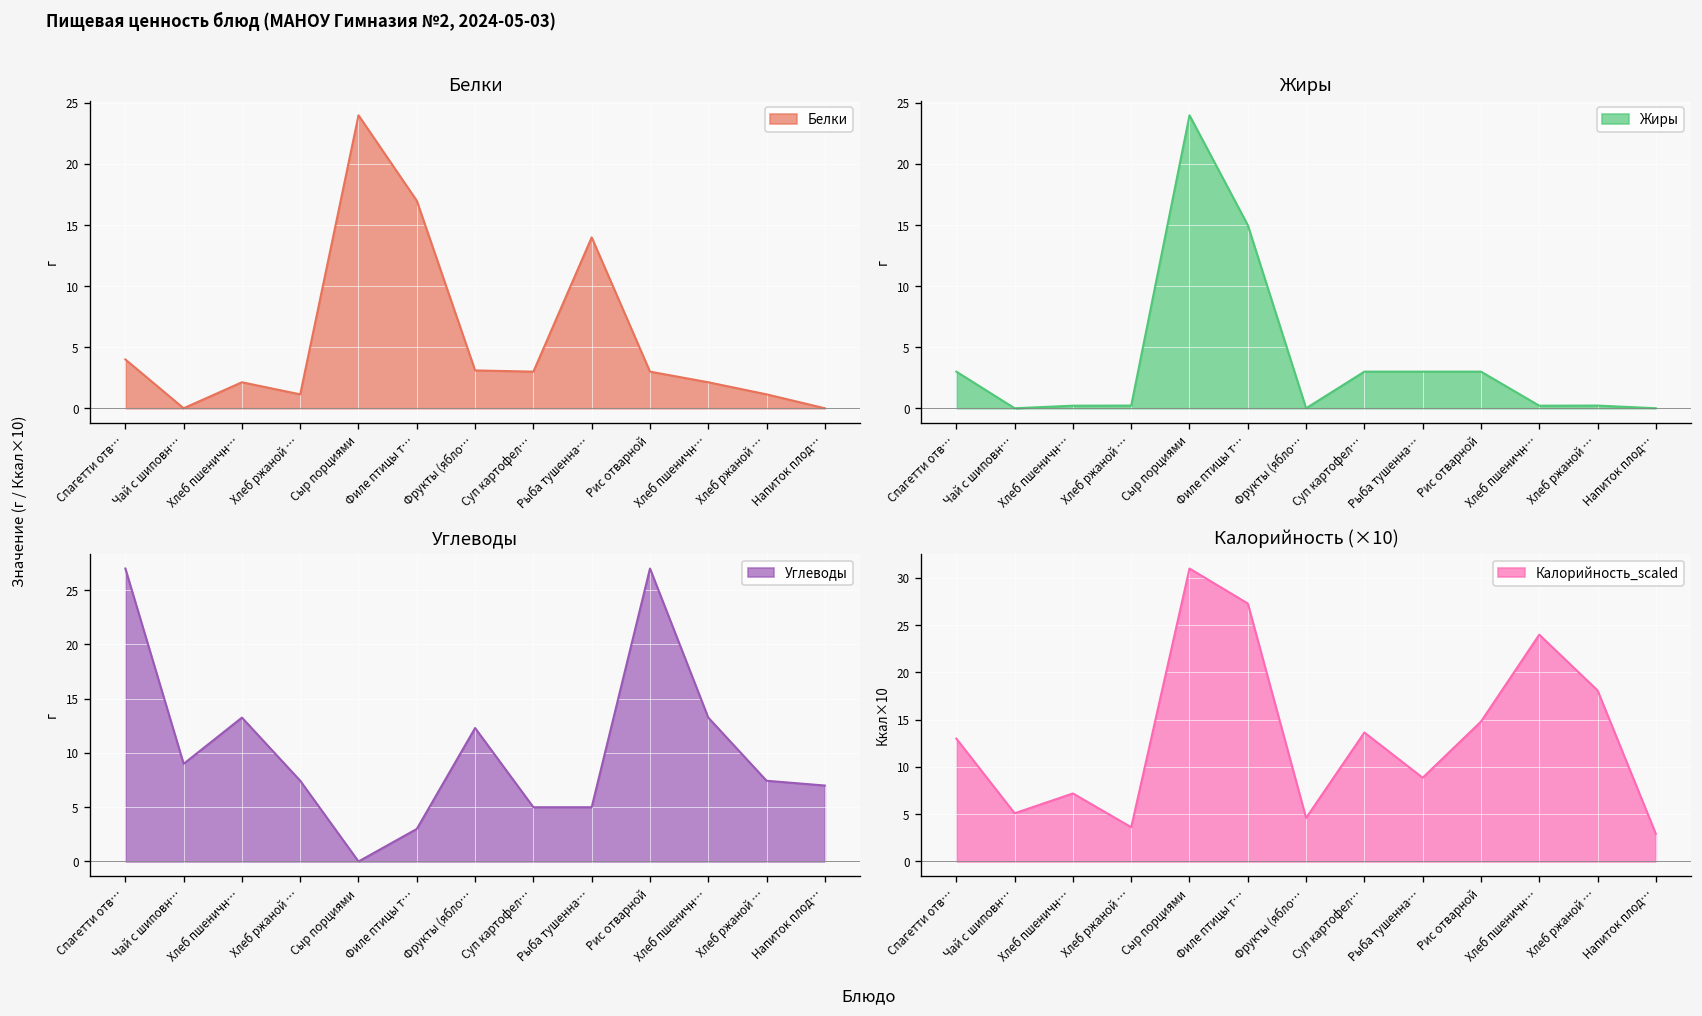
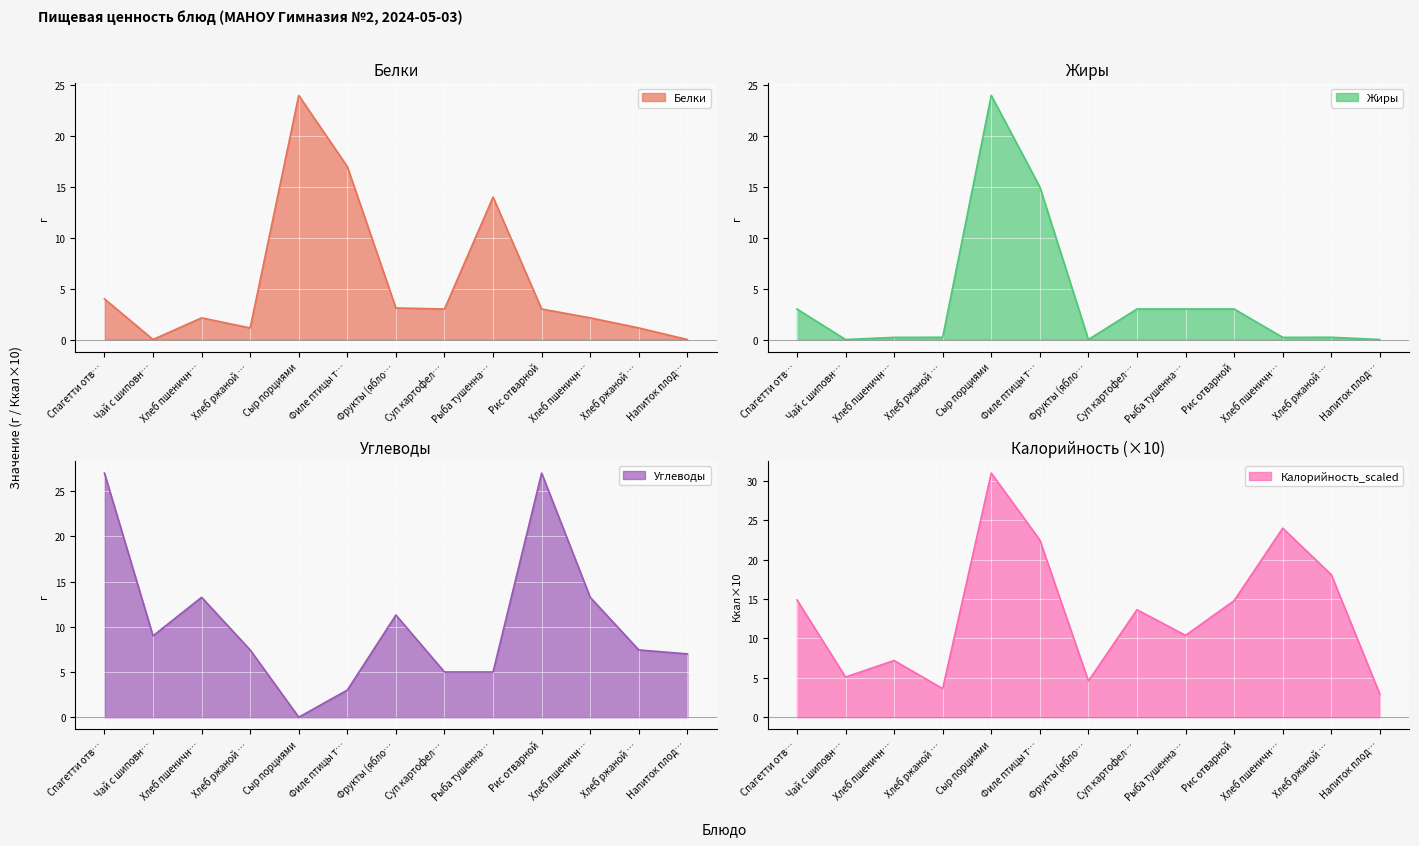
  {
    "Белки": {
      "Спагетти отв…": 4.0,
      "Чай с шиповн…": 0.0,
      "Сыр порциями": 24.0,
      "Филе птицы т…": 17.0,
      "Фрукты (ябло…": 3.1,
      "Суп картофел…": 3.0,
      "Рыба тушенна…": 14.0,
      "Рис отварной": 3.0,
      "Напиток плод…": 0.0
    },
    "Жиры": {
      "Спагетти отв…": 3.0,
      "Чай с шиповн…": 0.0,
      "Сыр порциями": 24.0,
      "Филе птицы т…": 15.0,
      "Фрукты (ябло…": 0.0,
      "Суп картофел…": 3.0,
      "Рыба тушенна…": 3.0,
      "Рис отварной": 3.0,
      "Напиток плод…": 0.0
    },
    "Углеводы": {
      "Спагетти отв…": 27,
      "Чай с шиповн…": 9,
      "Сыр порциями": 0,
      "Филе птицы т…": 3,
-     "Фрукты (ябло…": 12,
+     "Фрукты (ябло…": 11,
      "Суп картофел…": 5,
      "Рыба тушенна…": 5,
      "Рис отварной": 27,
      "Напиток плод…": 7
    },
    "Калорийность (×10)": {
-     "Спагетти отв…": 13,
+     "Спагетти отв…": 15,
      "Чай с шиповн…": 5,
      "Сыр порциями": 31,
-     "Филе птицы т…": 27,
+     "Филе птицы т…": 23,
      "Фрукты (ябло…": 5,
      "Суп картофел…": 14,
-     "Рыба тушенна…": 9,
+     "Рыба тушенна…": 10,
      "Рис отварной": 15,
      "Напиток плод…": 3
    }
  }
